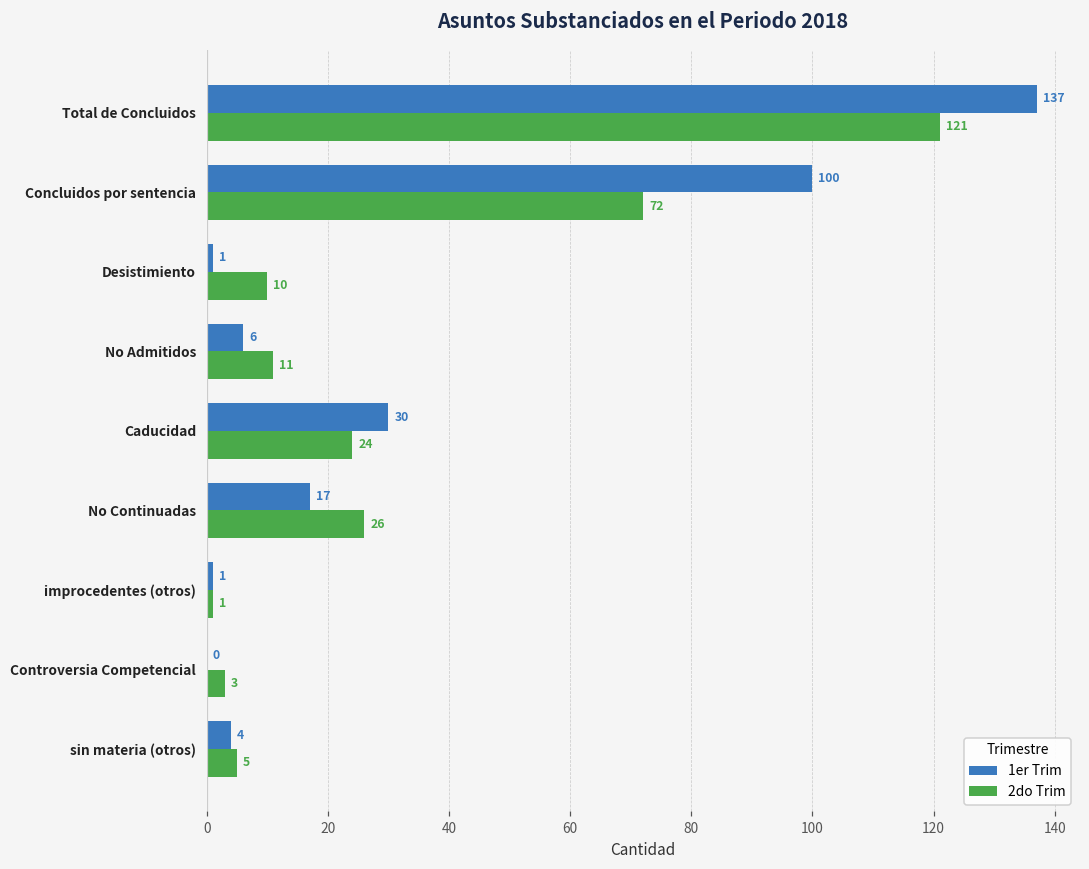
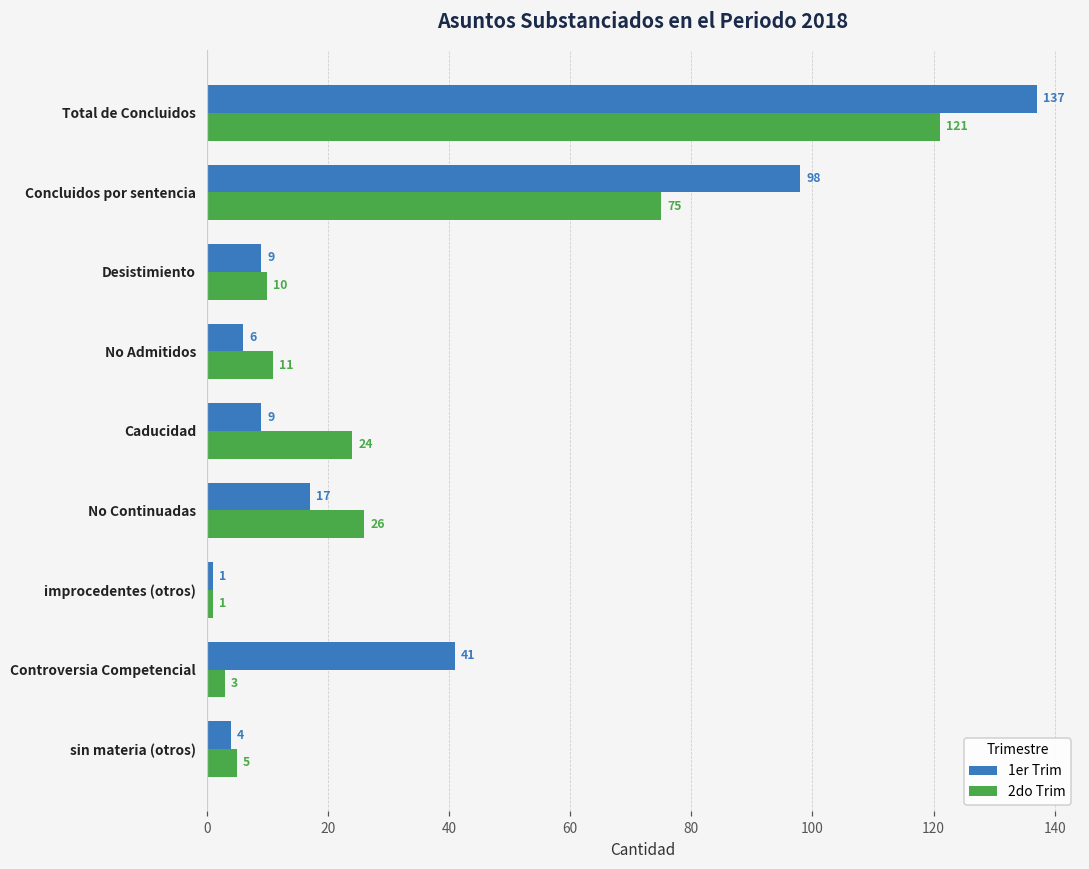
  {
    "1er Trim": {
      "Total de Concluidos": 137,
-     "Concluidos por sentencia": 100,
-     "Desistimiento": 1,
+     "Concluidos por sentencia": 98,
+     "Desistimiento": 9,
      "No Admitidos": 6,
-     "Caducidad": 30,
+     "Caducidad": 9,
      "No Continuadas": 17,
      "improcedentes (otros)": 1,
-     "Controversia Competencial": 0,
+     "Controversia Competencial": 41,
      "sin materia (otros)": 4
    },
    "2do Trim": {
      "Total de Concluidos": 121,
-     "Concluidos por sentencia": 72,
+     "Concluidos por sentencia": 75,
      "Desistimiento": 10,
      "No Admitidos": 11,
      "Caducidad": 24,
      "No Continuadas": 26,
      "improcedentes (otros)": 1,
      "Controversia Competencial": 3,
      "sin materia (otros)": 5
    }
  }
